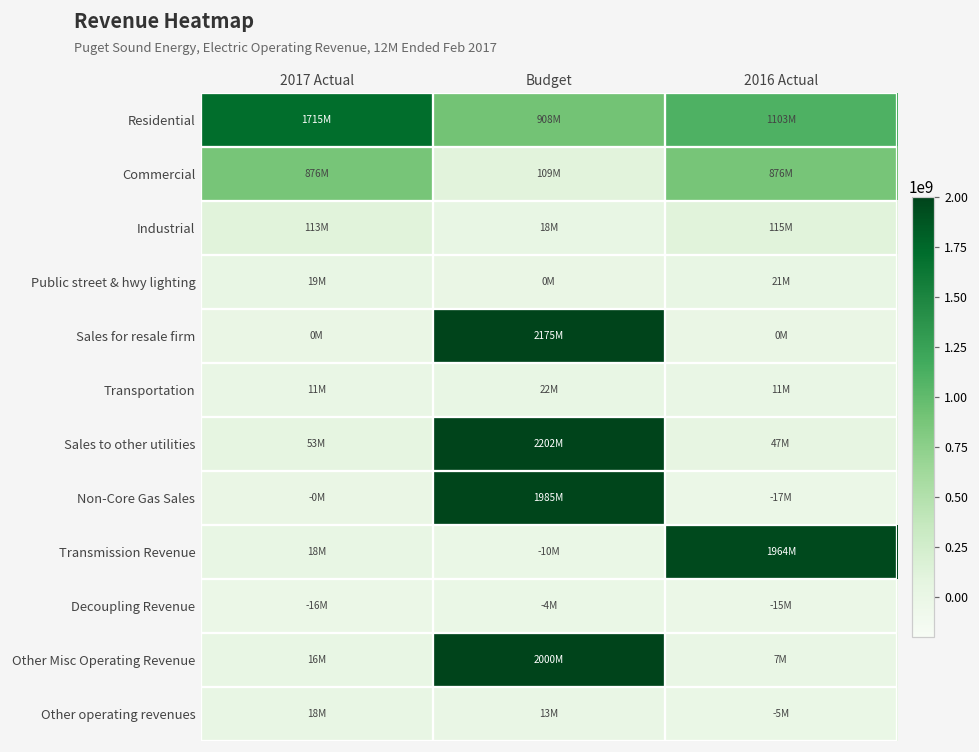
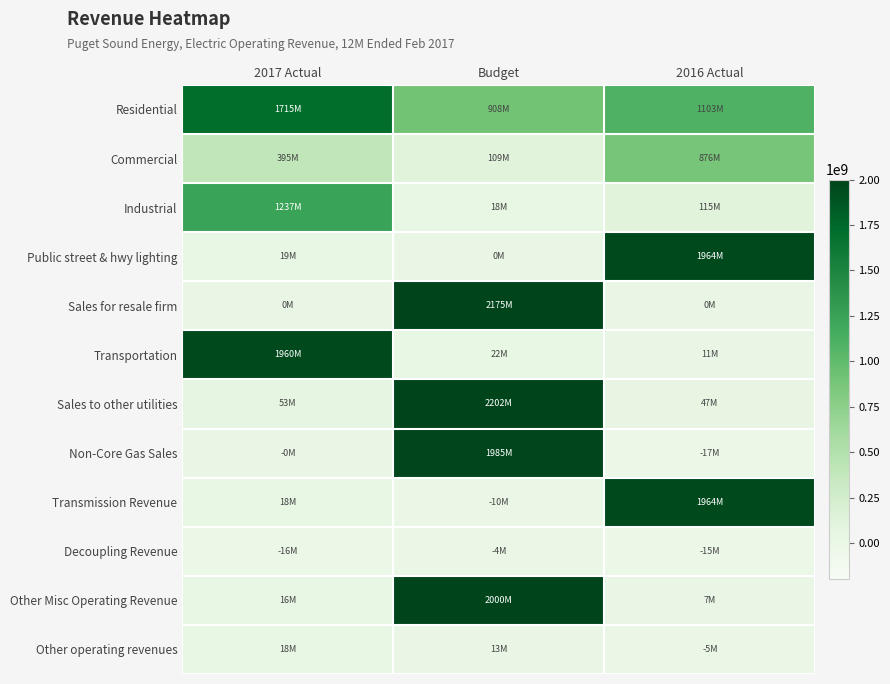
  {
    "Residential": {
      "2017 Actual": "1715M",
      "Budget": "908M",
      "2016 Actual": "1103M"
    },
    "Commercial": {
-     "2017 Actual": "876M",
+     "2017 Actual": "395M",
      "Budget": "109M",
      "2016 Actual": "876M"
    },
    "Industrial": {
-     "2017 Actual": "113M",
+     "2017 Actual": "1237M",
      "Budget": "18M",
      "2016 Actual": "115M"
    },
    "Public street & hwy lighting": {
      "2017 Actual": "19M",
      "Budget": "0M",
-     "2016 Actual": "21M"
+     "2016 Actual": "1964M"
    },
    "Sales for resale firm": {
      "2017 Actual": "0M",
      "Budget": "2175M",
      "2016 Actual": "0M"
    },
    "Transportation": {
-     "2017 Actual": "11M",
+     "2017 Actual": "1960M",
      "Budget": "22M",
      "2016 Actual": "11M"
    },
    "Sales to other utilities": {
      "2017 Actual": "53M",
      "Budget": "2202M",
      "2016 Actual": "47M"
    },
    "Non-Core Gas Sales": {
      "2017 Actual": "-0M",
      "Budget": "1985M",
      "2016 Actual": "-17M"
    },
    "Transmission Revenue": {
      "2017 Actual": "18M",
      "Budget": "-10M",
      "2016 Actual": "1964M"
    },
    "Decoupling Revenue": {
      "2017 Actual": "-16M",
      "Budget": "-4M",
      "2016 Actual": "-15M"
    },
    "Other Misc Operating Revenue": {
      "2017 Actual": "16M",
      "Budget": "2000M",
      "2016 Actual": "7M"
    },
    "Other operating revenues": {
      "2017 Actual": "18M",
      "Budget": "13M",
      "2016 Actual": "-5M"
    }
  }
